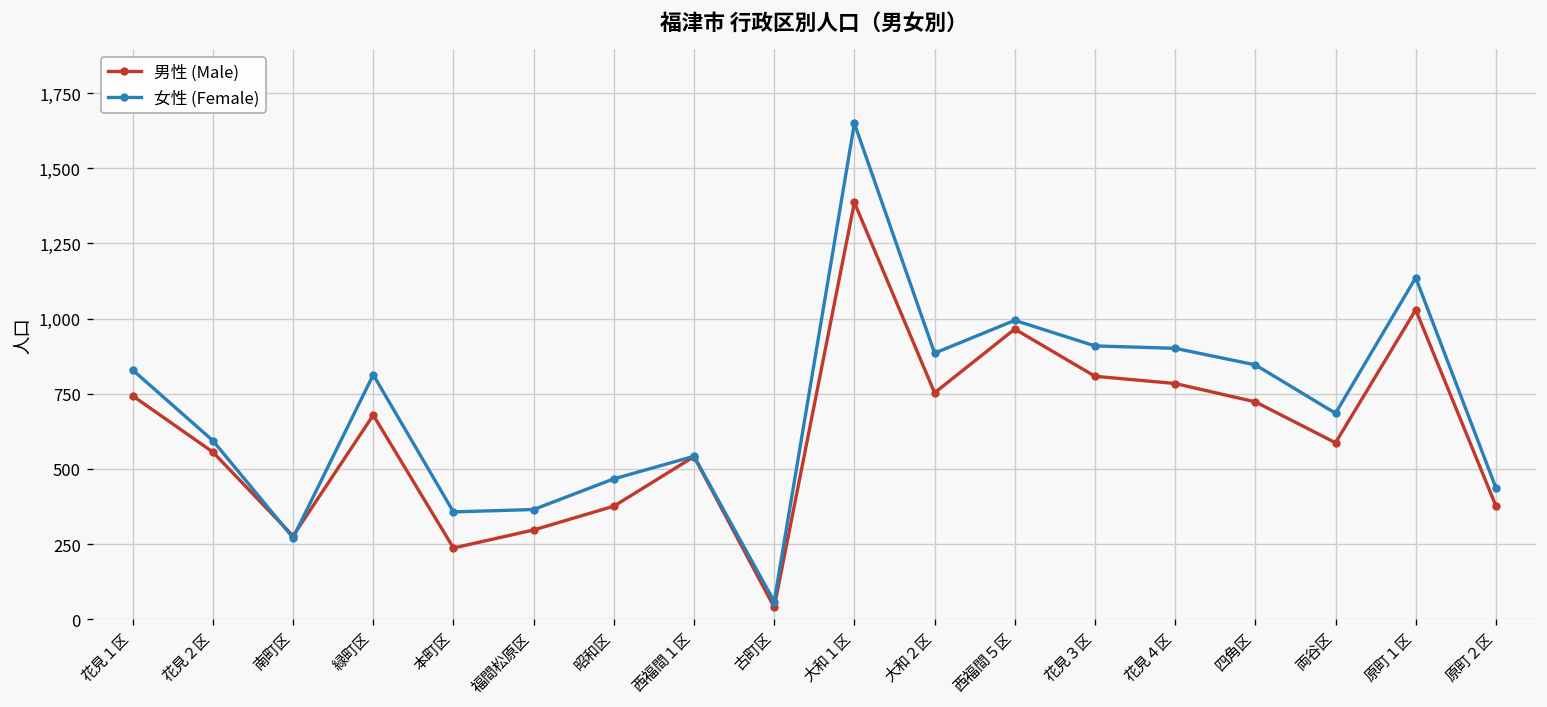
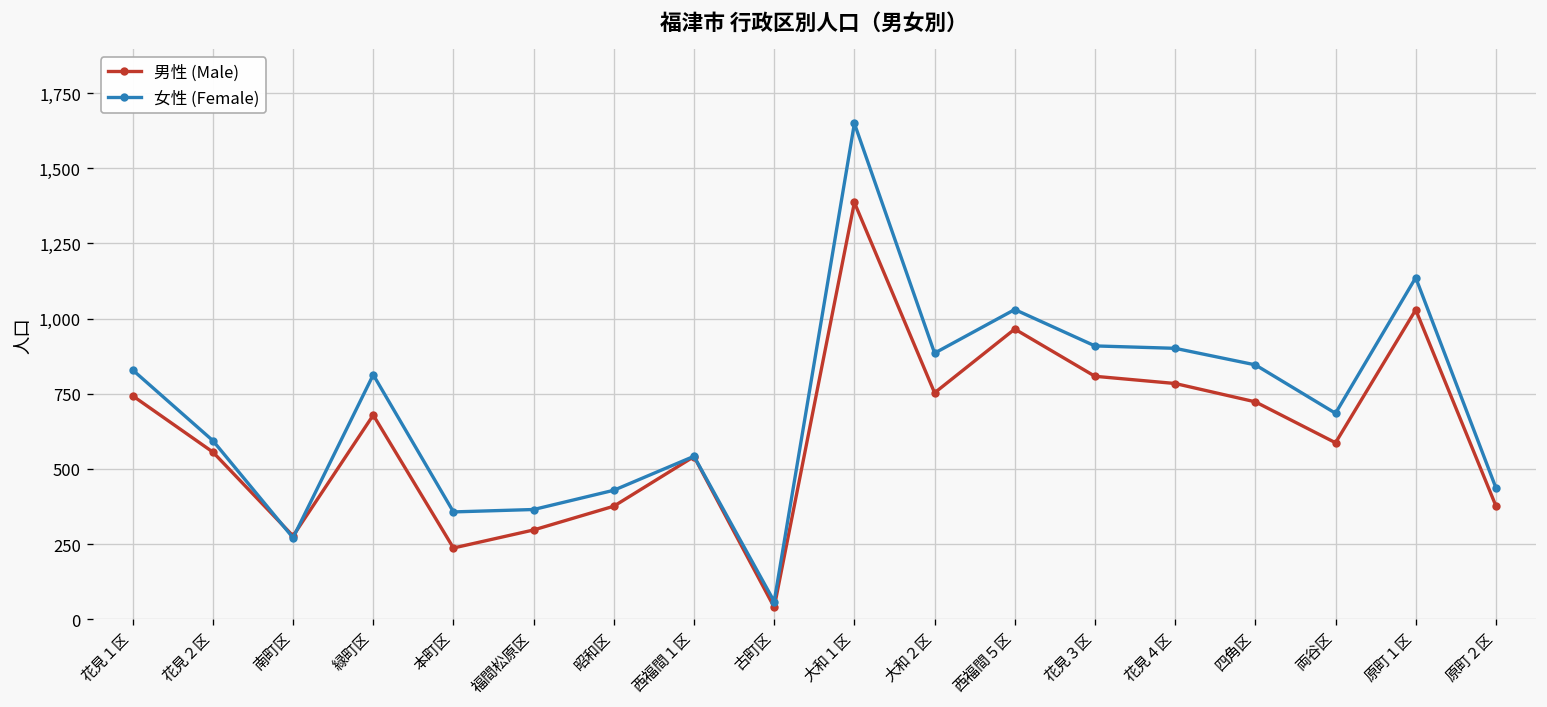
  {
    "男性 (Male)": {
      "花見１区": "740",
      "花見２区": "560",
      "緑町区": "680",
      "本町区": "240",
      "福間松原区": "300",
      "昭和区": "380",
      "古町区": "40",
      "大和１区": "1,390",
      "大和２区": "750",
      "西福間５区": "970",
      "花見３区": "810",
      "花見４区": "780",
      "四角区": "720",
      "両谷区": "590",
      "原町１区": "1,030",
      "原町２区": "380"
    },
    "女性 (Female)": {
      "花見１区": "830",
      "花見２区": "590",
      "緑町区": "810",
      "本町区": "360",
      "福間松原区": "370",
-     "昭和区": "470",
+     "昭和区": "430",
      "古町区": "60",
      "大和１区": "1,650",
      "大和２区": "890",
-     "西福間５区": "990",
+     "西福間５区": "1,030",
      "花見３区": "910",
      "花見４区": "900",
      "四角区": "850",
      "両谷区": "690",
      "原町１区": "1,140",
      "原町２区": "440"
    }
  }
